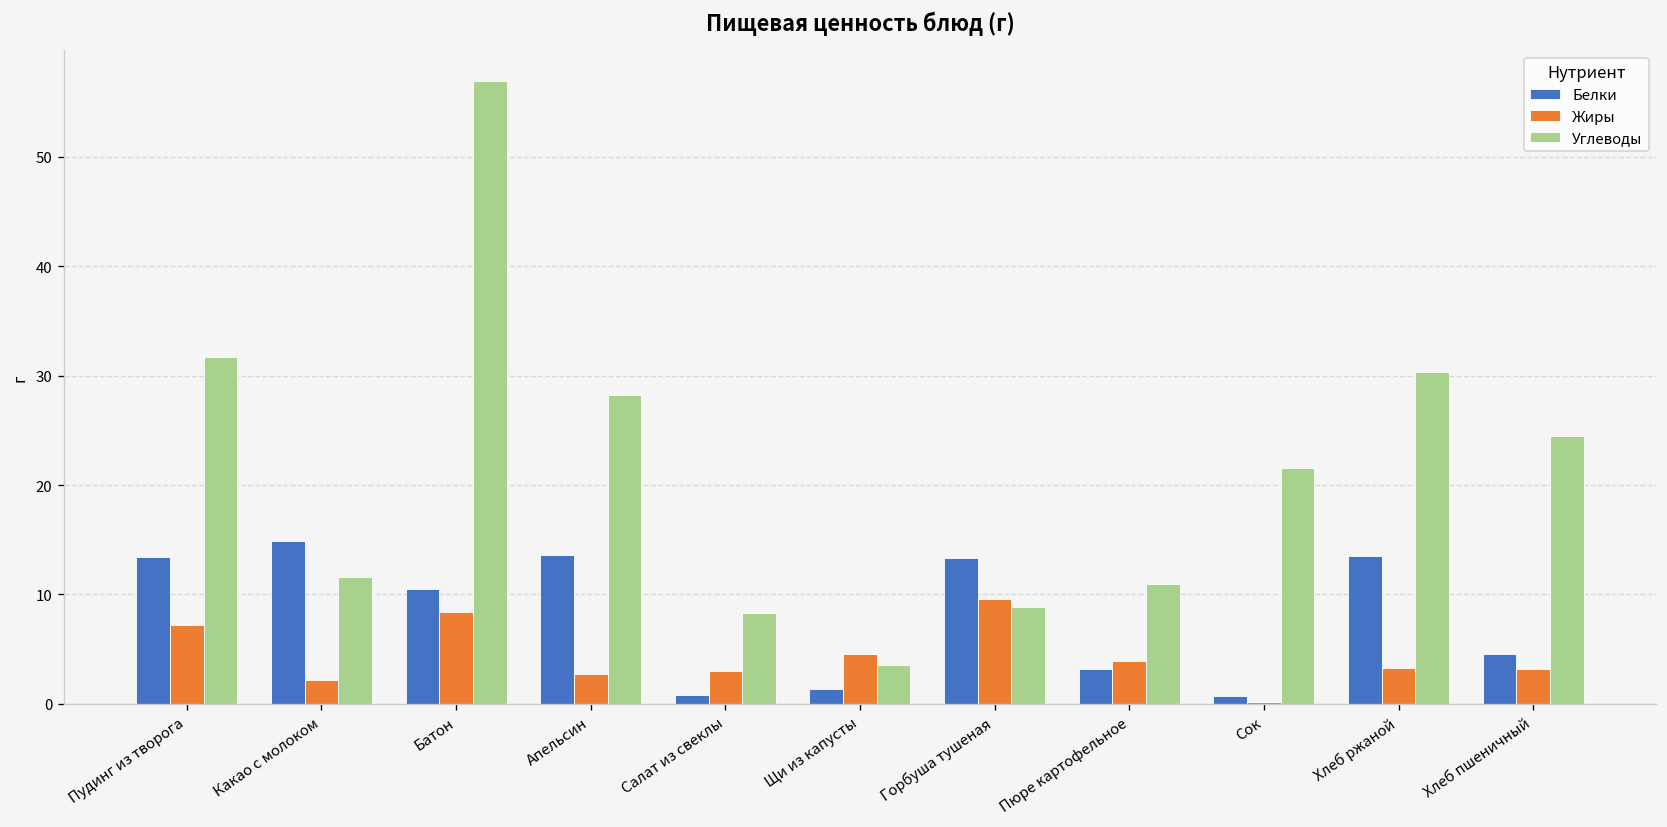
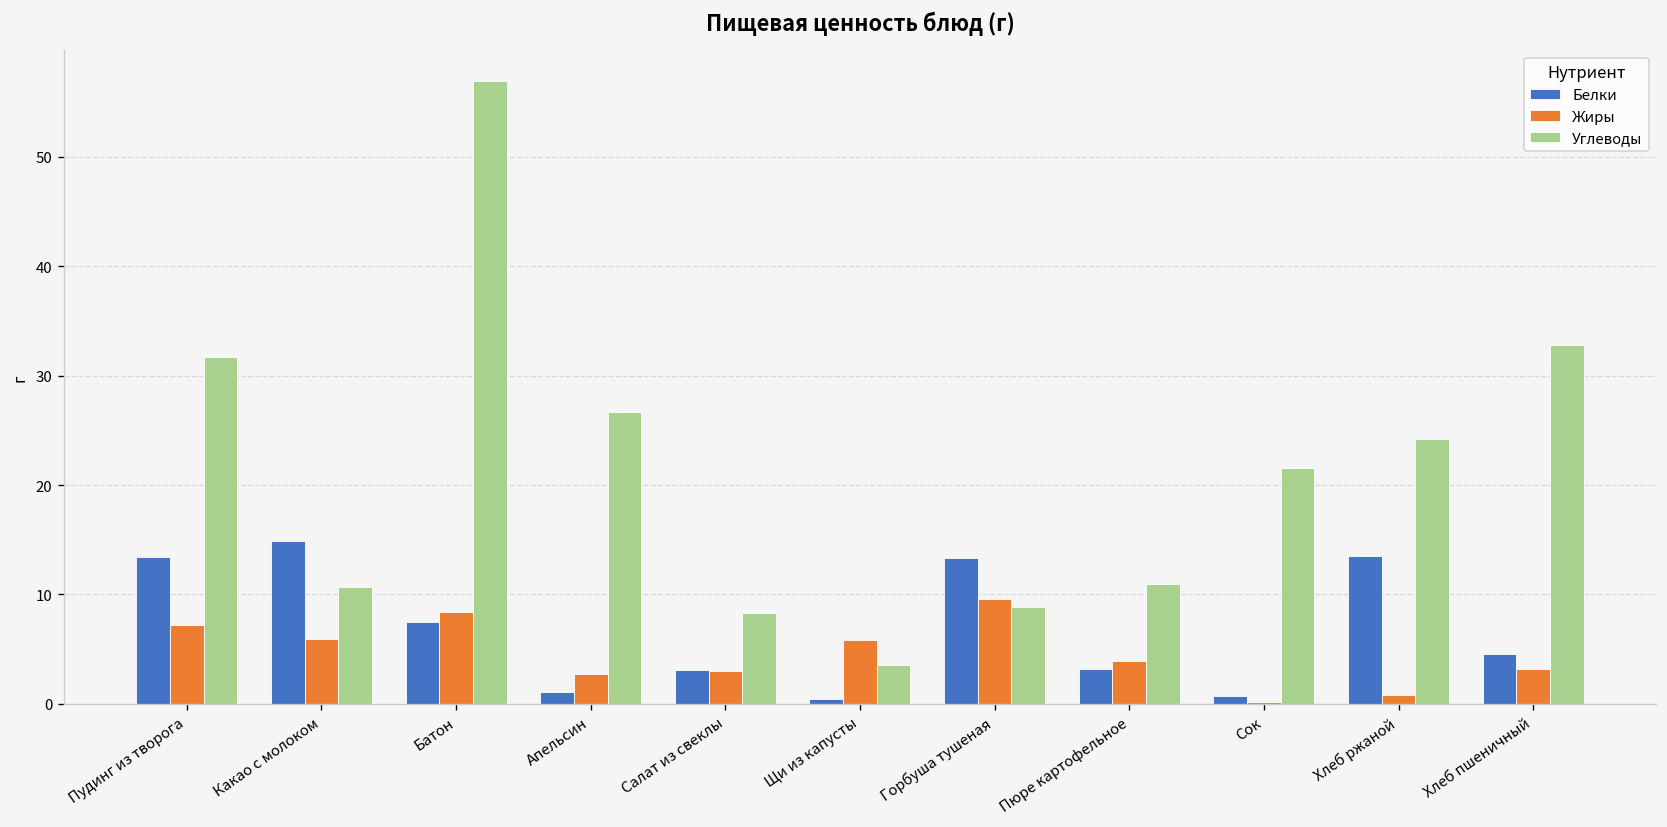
  {
    "Белки": {
      "Пудинг из творога": 13,
      "Какао с молоком": 15,
-     "Батон": 11,
-     "Апельсин": 14,
-     "Салат из свеклы": 1,
-     "Щи из капусты": 1,
+     "Батон": 7,
+     "Апельсин": 1,
+     "Салат из свеклы": 3,
+     "Щи из капусты": 0,
      "Горбуша тушеная": 13,
      "Пюре картофельное": 3,
      "Сок": 1,
      "Хлеб ржаной": 13,
      "Хлеб пшеничный": 5
    },
    "Жиры": {
      "Пудинг из творога": 7,
-     "Какао с молоком": 2,
+     "Какао с молоком": 6,
      "Батон": 8,
      "Апельсин": 3,
      "Салат из свеклы": 3,
-     "Щи из капусты": 5,
+     "Щи из капусты": 6,
      "Горбуша тушеная": 10,
      "Пюре картофельное": 4,
-     "Хлеб ржаной": 3,
+     "Хлеб ржаной": 1,
      "Хлеб пшеничный": 3
    },
    "Углеводы": {
      "Пудинг из творога": 32,
-     "Какао с молоком": 12,
+     "Какао с молоком": 11,
      "Батон": 57,
-     "Апельсин": 28,
+     "Апельсин": 27,
      "Салат из свеклы": 8,
      "Щи из капусты": 4,
      "Горбуша тушеная": 9,
      "Пюре картофельное": 11,
      "Сок": 22,
-     "Хлеб ржаной": 30,
-     "Хлеб пшеничный": 25
+     "Хлеб ржаной": 24,
+     "Хлеб пшеничный": 33
    }
  }
